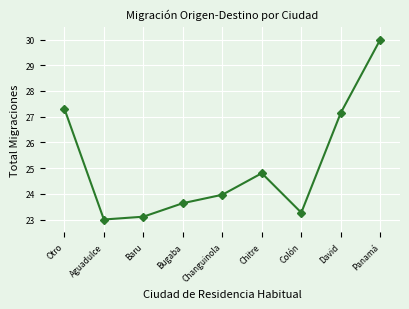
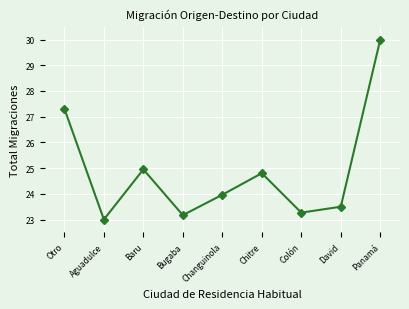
  {
    "Otro": 27.3,
    "Aguadulce": 23.0,
-   "Baru": 23.1,
-   "Bugaba": 23.6,
+   "Baru": 25.0,
+   "Bugaba": 23.2,
    "Changuinola": 24.0,
    "Chitre": 24.8,
    "Colón": 23.3,
-   "David": 27.1,
+   "David": 23.5,
    "Panamá": 30.0
  }
